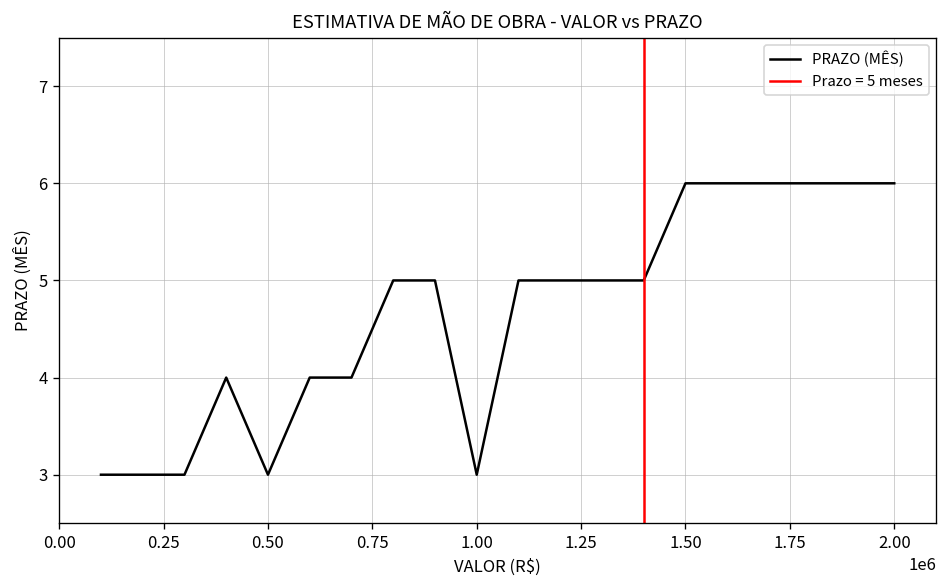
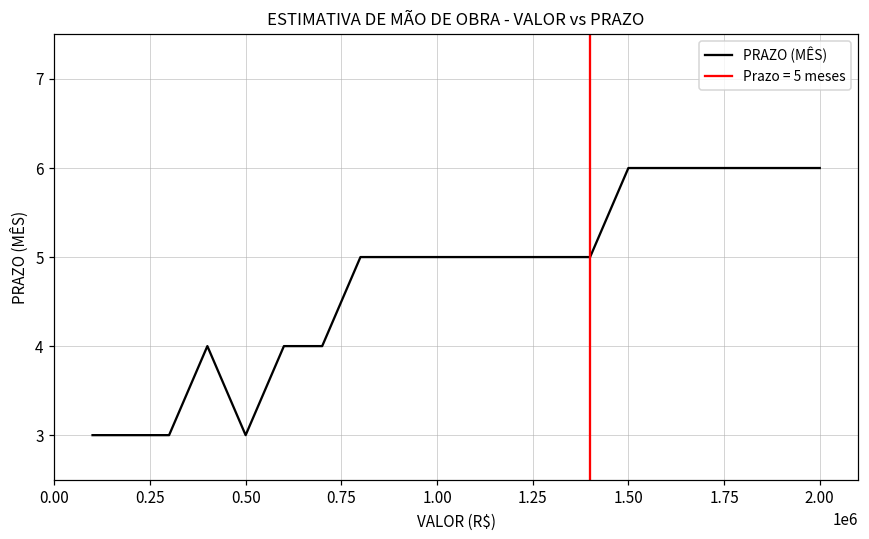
  {
    "0.50": 3,
-   "1.00": 3,
+   "1.00": 5,
    "1.50": 6,
    "2.00": 6
  }
